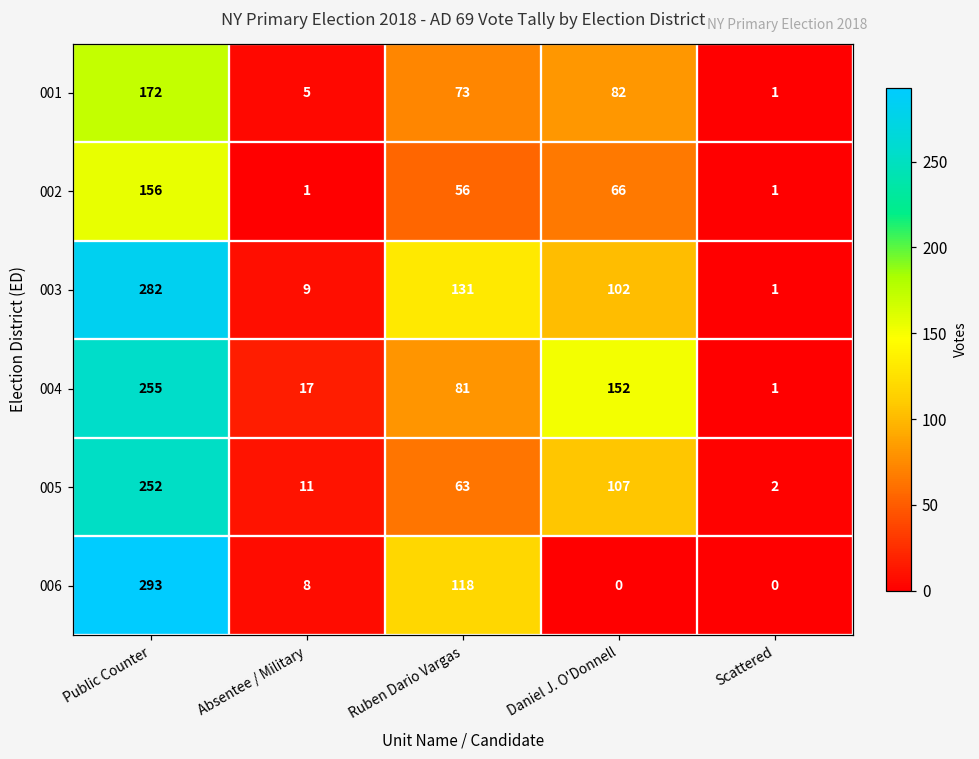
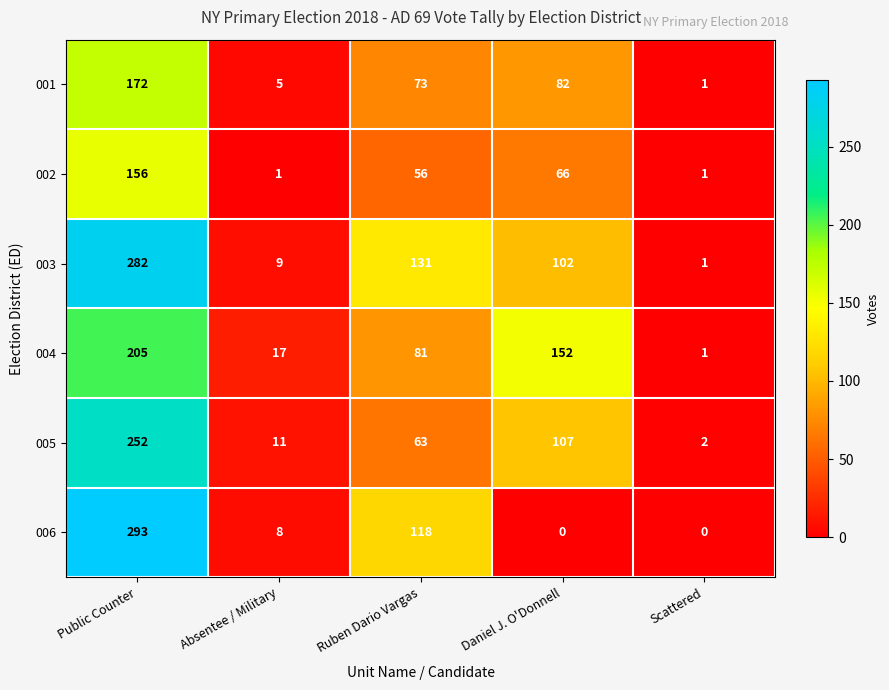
  {
    "001": {
      "Public Counter": 172,
      "Absentee / Military": 5,
      "Ruben Dario Vargas": 73,
      "Daniel J. O'Donnell": 82,
      "Scattered": 1
    },
    "002": {
      "Public Counter": 156,
      "Absentee / Military": 1,
      "Ruben Dario Vargas": 56,
      "Daniel J. O'Donnell": 66,
      "Scattered": 1
    },
    "003": {
      "Public Counter": 282,
      "Absentee / Military": 9,
      "Ruben Dario Vargas": 131,
      "Daniel J. O'Donnell": 102,
      "Scattered": 1
    },
    "004": {
-     "Public Counter": 255,
+     "Public Counter": 205,
      "Absentee / Military": 17,
      "Ruben Dario Vargas": 81,
      "Daniel J. O'Donnell": 152,
      "Scattered": 1
    },
    "005": {
      "Public Counter": 252,
      "Absentee / Military": 11,
      "Ruben Dario Vargas": 63,
      "Daniel J. O'Donnell": 107,
      "Scattered": 2
    },
    "006": {
      "Public Counter": 293,
      "Absentee / Military": 8,
      "Ruben Dario Vargas": 118,
      "Daniel J. O'Donnell": 0,
      "Scattered": 0
    }
  }
